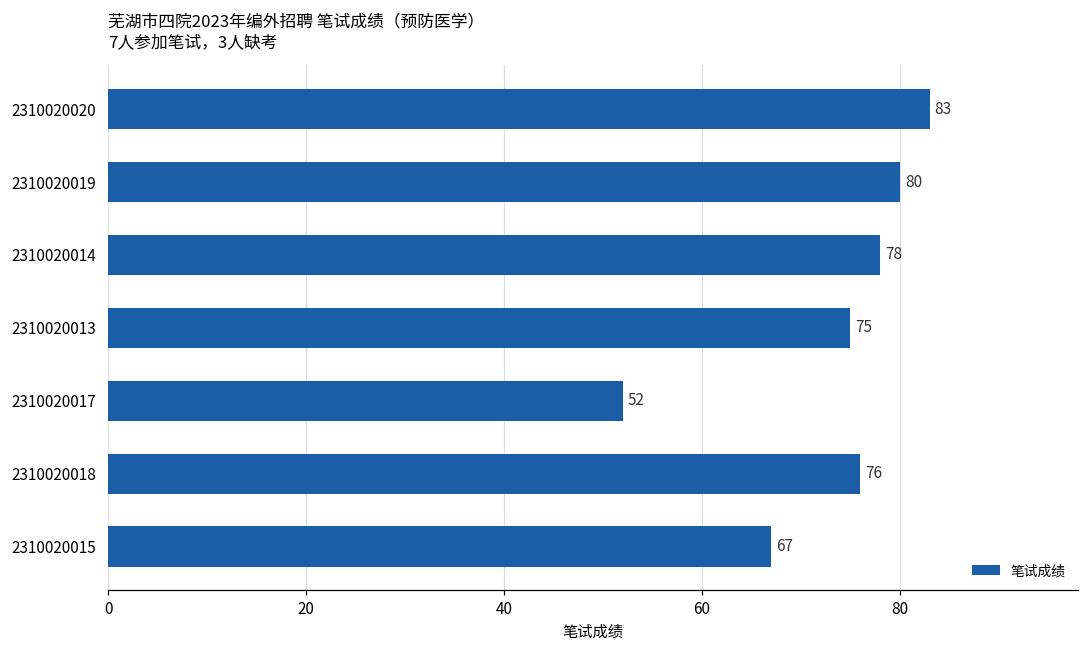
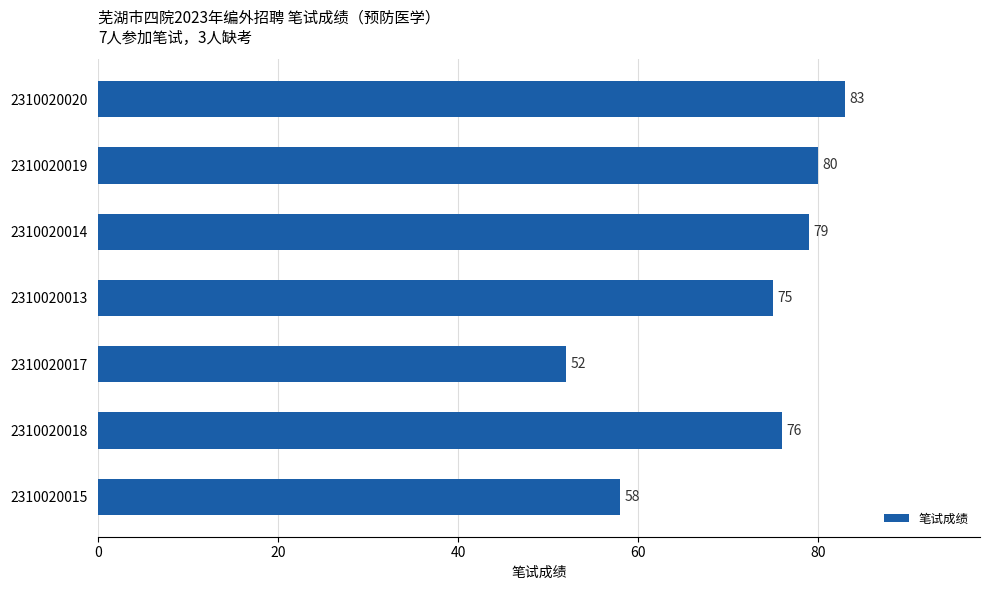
  {
    "2310020020": 83,
    "2310020019": 80,
-   "2310020014": 78,
+   "2310020014": 79,
    "2310020013": 75,
    "2310020017": 52,
    "2310020018": 76,
-   "2310020015": 67
+   "2310020015": 58
  }
